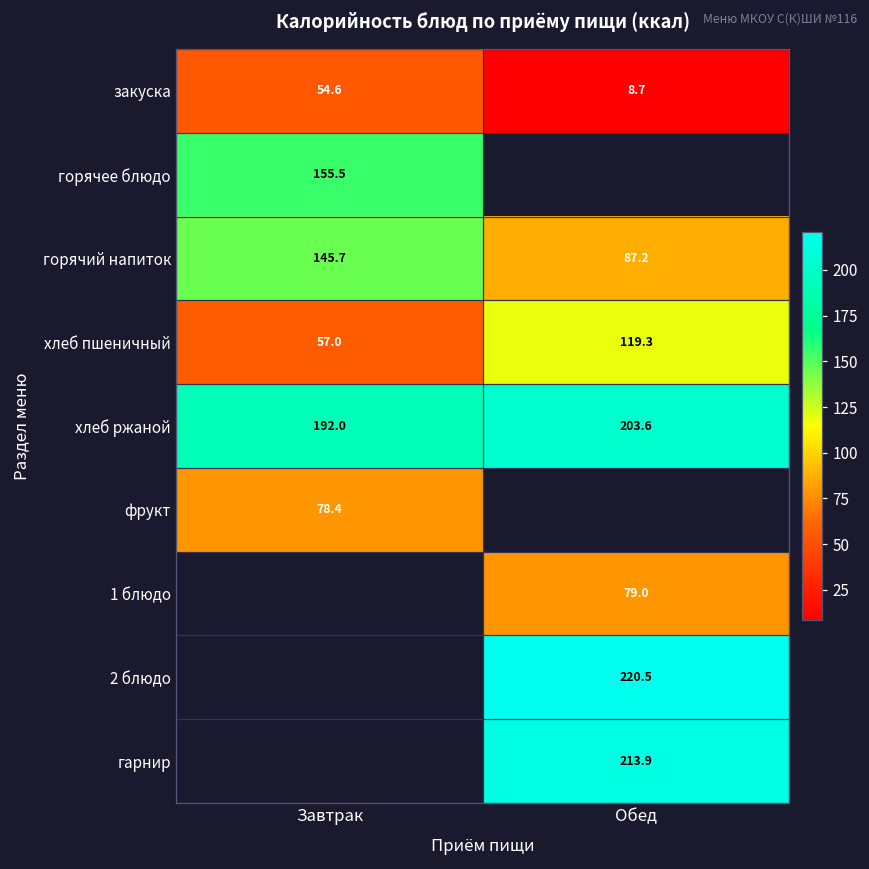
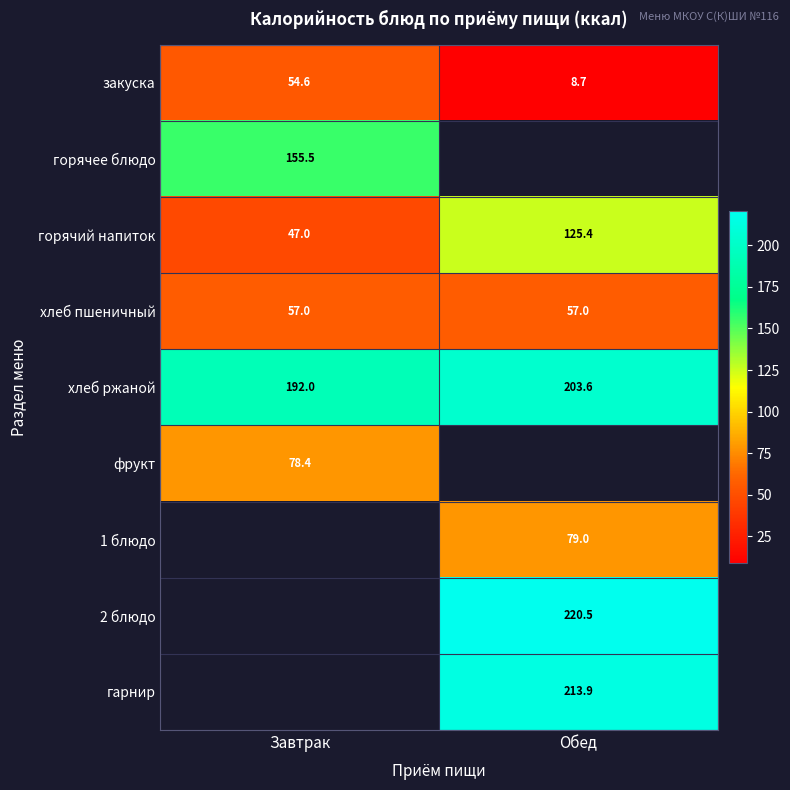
  {
    "закуска": {
      "Завтрак": 54.6,
      "Обед": 8.7
    },
    "горячее блюдо": {
      "Завтрак": 155.5
    },
    "горячий напиток": {
-     "Завтрак": 145.7,
-     "Обед": 87.2
+     "Завтрак": 47.0,
+     "Обед": 125.4
    },
    "хлеб пшеничный": {
      "Завтрак": 57.0,
-     "Обед": 119.3
+     "Обед": 57.0
    },
    "хлеб ржаной": {
      "Завтрак": 192.0,
      "Обед": 203.6
    },
    "фрукт": {
      "Завтрак": 78.4
    },
    "1 блюдо": {
      "Обед": 79.0
    },
    "2 блюдо": {
      "Обед": 220.5
    },
    "гарнир": {
      "Обед": 213.9
    }
  }
